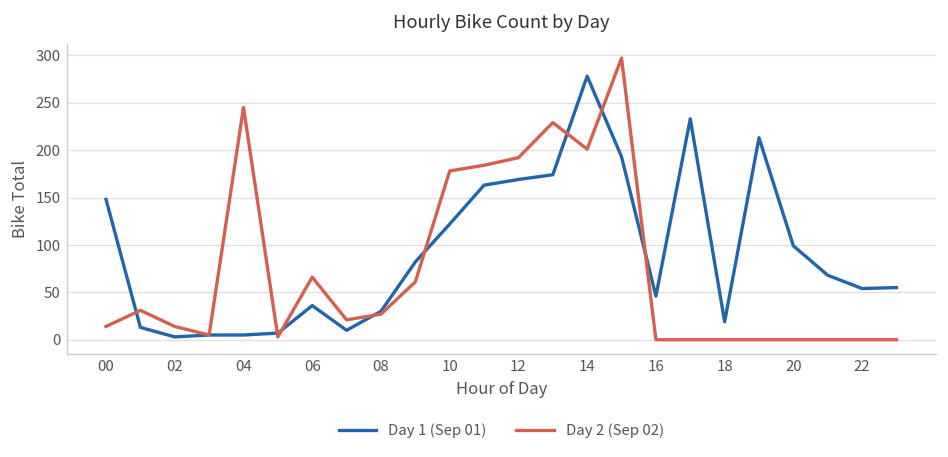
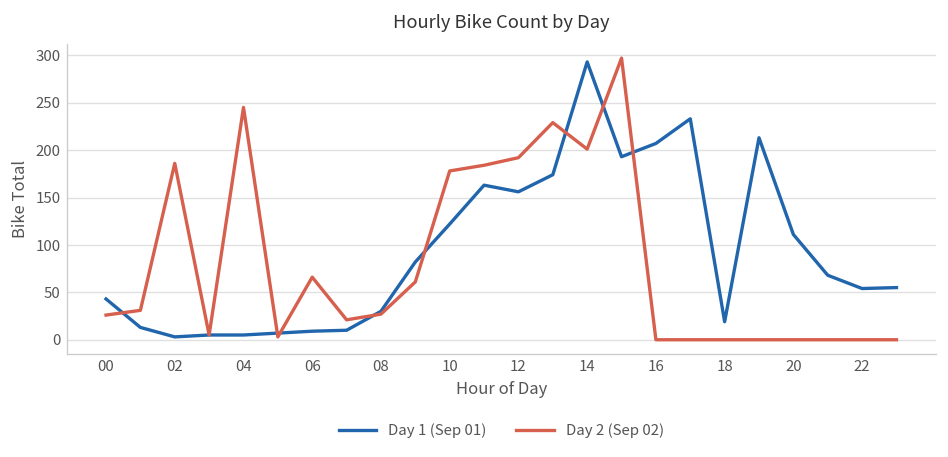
  {
    "Day 1 (Sep 01)": {
-     "00": 150,
+     "00": 40,
      "02": 0,
      "04": 10,
-     "06": 40,
+     "06": 10,
      "10": 120,
-     "12": 170,
-     "14": 280,
-     "16": 50,
+     "12": 160,
+     "14": 290,
+     "16": 210,
      "18": 20,
-     "20": 100,
+     "20": 110,
      "22": 50
    },
    "Day 2 (Sep 02)": {
-     "00": 10,
-     "02": 10,
+     "00": 30,
+     "02": 190,
      "04": 250,
      "06": 70,
      "10": 180,
      "12": 190,
      "14": 200,
      "16": 0,
      "18": 0,
      "20": 0,
      "22": 0
    }
  }
